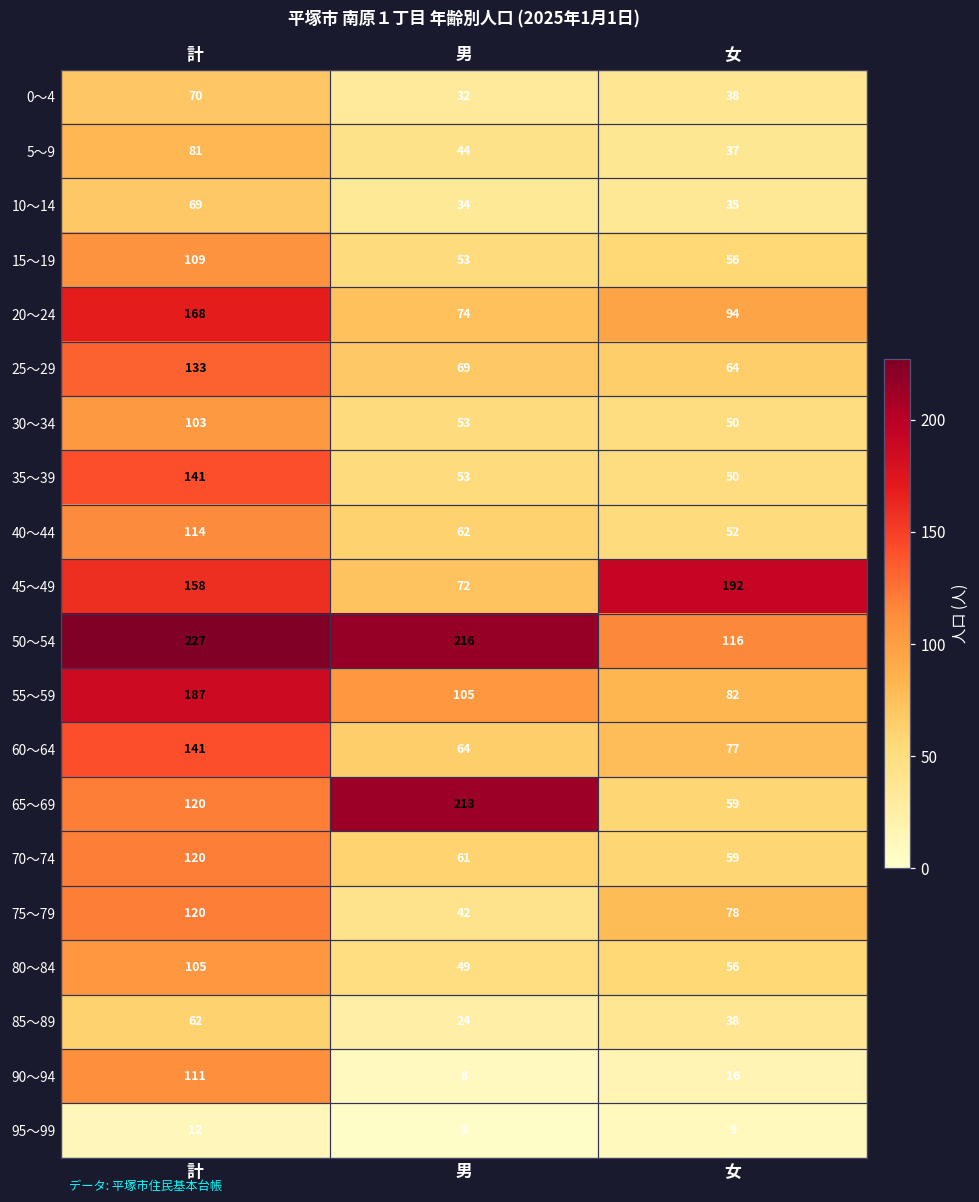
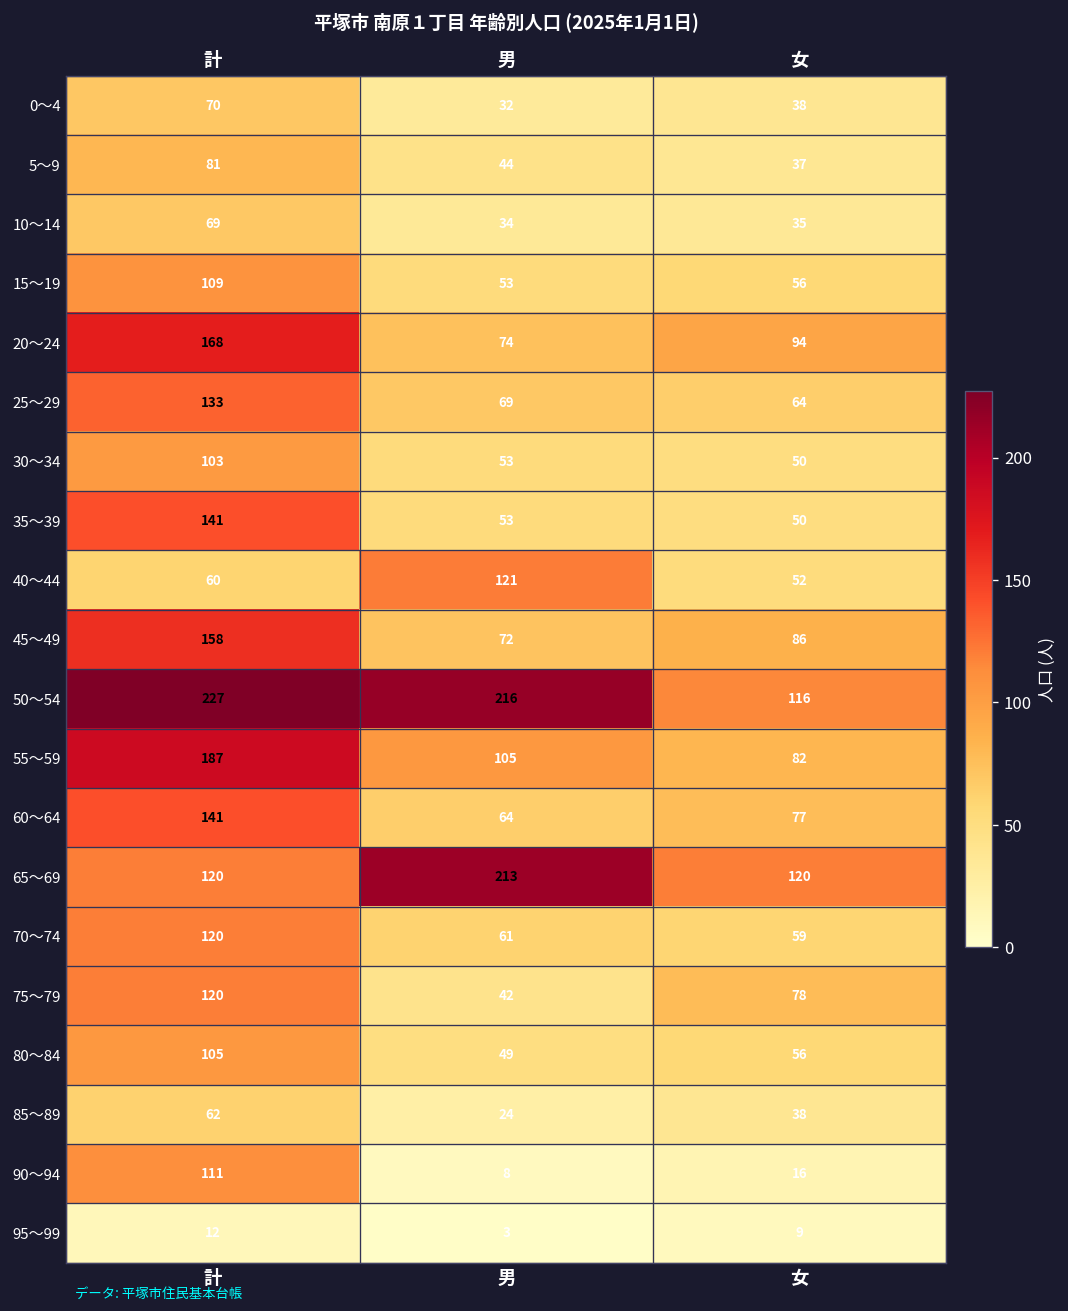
  {
    "0～4": {
      "計": 70,
      "男": 32,
      "女": 38
    },
    "5～9": {
      "計": 81,
      "男": 44,
      "女": 37
    },
    "10～14": {
      "計": 69,
      "男": 34,
      "女": 35
    },
    "15～19": {
      "計": 109,
      "男": 53,
      "女": 56
    },
    "20～24": {
      "計": 168,
      "男": 74,
      "女": 94
    },
    "25～29": {
      "計": 133,
      "男": 69,
      "女": 64
    },
    "30～34": {
      "計": 103,
      "男": 53,
      "女": 50
    },
    "35～39": {
      "計": 141,
      "男": 53,
      "女": 50
    },
    "40～44": {
-     "計": 114,
-     "男": 62,
+     "計": 60,
+     "男": 121,
      "女": 52
    },
    "45～49": {
      "計": 158,
      "男": 72,
-     "女": 192
+     "女": 86
    },
    "50～54": {
      "計": 227,
      "男": 216,
      "女": 116
    },
    "55～59": {
      "計": 187,
      "男": 105,
      "女": 82
    },
    "60～64": {
      "計": 141,
      "男": 64,
      "女": 77
    },
    "65～69": {
      "計": 120,
      "男": 213,
-     "女": 59
+     "女": 120
    },
    "70～74": {
      "計": 120,
      "男": 61,
      "女": 59
    },
    "75～79": {
      "計": 120,
      "男": 42,
      "女": 78
    },
    "80～84": {
      "計": 105,
      "男": 49,
      "女": 56
    },
    "85～89": {
      "計": 62,
      "男": 24,
      "女": 38
    },
    "90～94": {
      "計": 111,
      "男": 8,
      "女": 16
    },
    "95～99": {
      "計": 12,
      "男": 3,
      "女": 9
    }
  }
